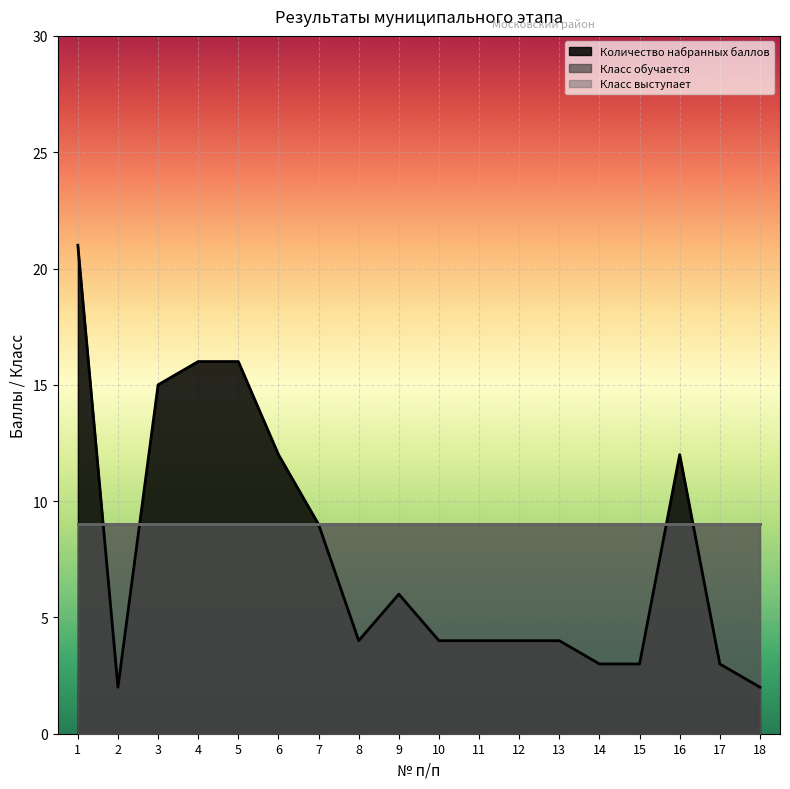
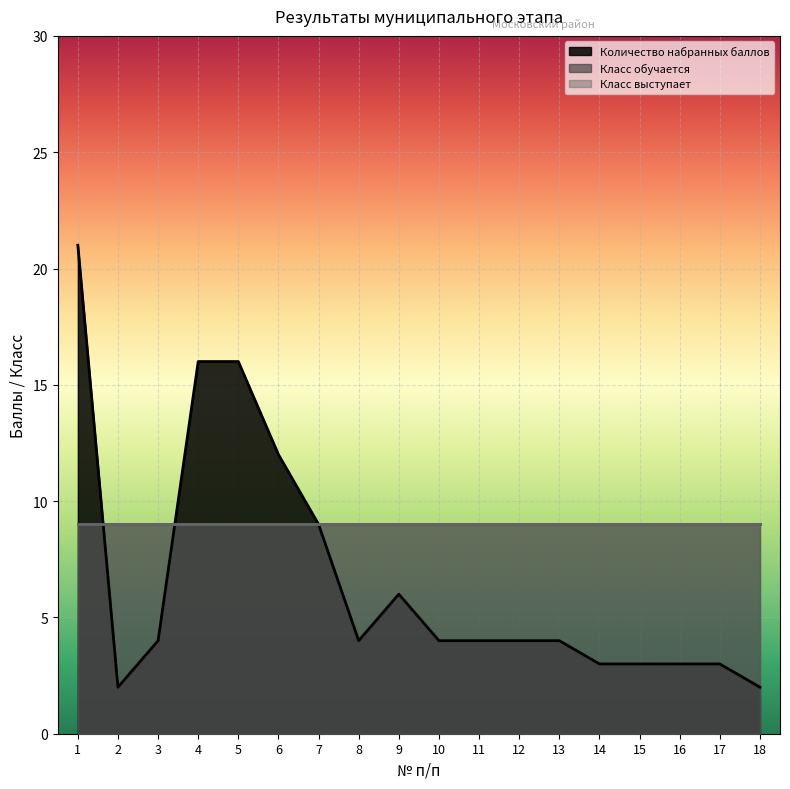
  {
    "Количество набранных баллов": {
      "1": 21,
      "2": 2,
-     "3": 15,
+     "3": 4,
      "4": 16,
      "5": 16,
      "6": 12,
      "8": 4,
      "9": 6,
      "10": 4,
      "11": 4,
      "12": 4,
      "13": 4,
      "14": 3,
      "15": 3,
-     "16": 12,
+     "16": 3,
      "17": 3,
      "18": 2
    },
    "Класс выступает": {
      "1": 9,
      "2": 9,
      "3": 9,
      "4": 9,
      "5": 9,
      "6": 9,
      "8": 9,
      "9": 9,
      "10": 9,
      "11": 9,
      "12": 9,
      "13": 9,
      "14": 9,
      "15": 9,
      "16": 9,
      "17": 9,
      "18": 9
    }
  }
